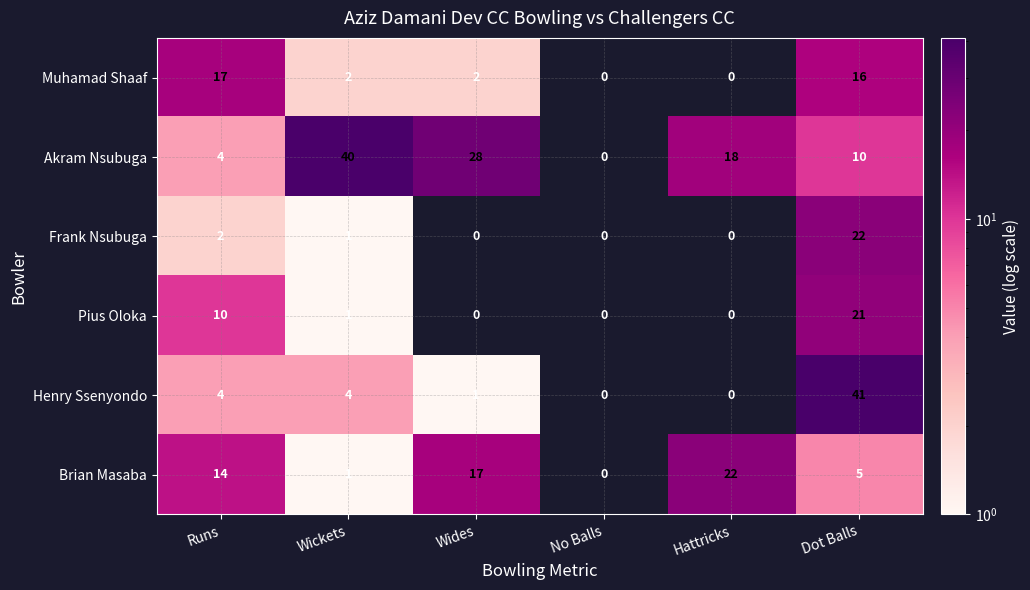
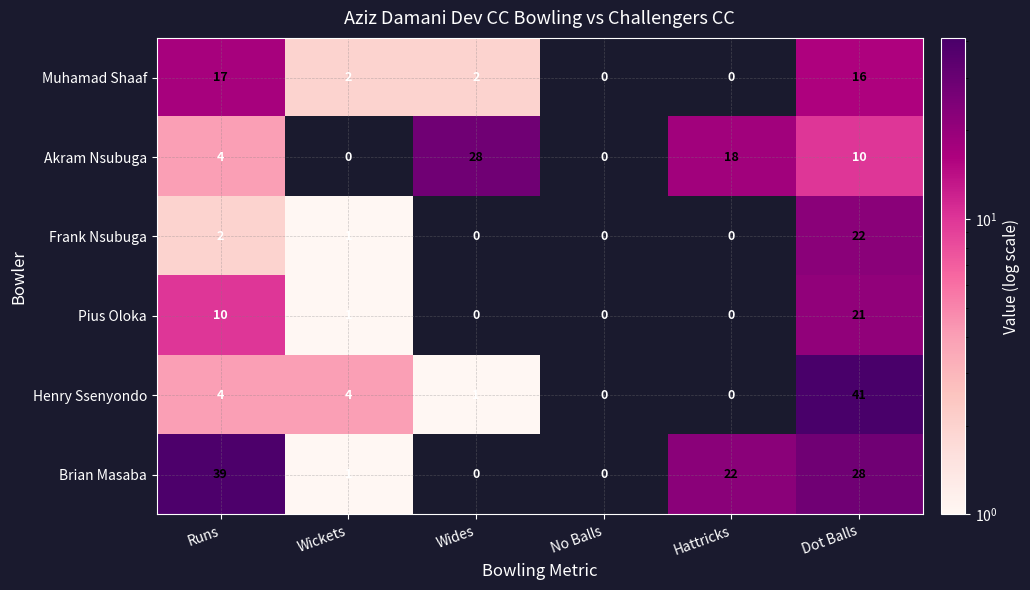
  {
    "Muhamad Shaaf": {
      "Runs": 17,
      "Wickets": 2,
      "Wides": 2,
      "No Balls": 0,
      "Hattricks": 0,
      "Dot Balls": 16
    },
    "Akram Nsubuga": {
      "Runs": 4,
-     "Wickets": 40,
+     "Wickets": 0,
      "Wides": 28,
      "No Balls": 0,
      "Hattricks": 18,
      "Dot Balls": 10
    },
    "Frank Nsubuga": {
      "Runs": 2,
      "Wides": 0,
      "No Balls": 0,
      "Hattricks": 0,
      "Dot Balls": 22
    },
    "Pius Oloka": {
      "Runs": 10,
      "Wides": 0,
      "No Balls": 0,
      "Hattricks": 0,
      "Dot Balls": 21
    },
    "Henry Ssenyondo": {
      "Runs": 4,
      "Wickets": 4,
      "No Balls": 0,
      "Hattricks": 0,
      "Dot Balls": 41
    },
    "Brian Masaba": {
-     "Runs": 14,
-     "Wides": 17,
+     "Runs": 39,
+     "Wides": 0,
      "No Balls": 0,
      "Hattricks": 22,
-     "Dot Balls": 5
+     "Dot Balls": 28
    }
  }
